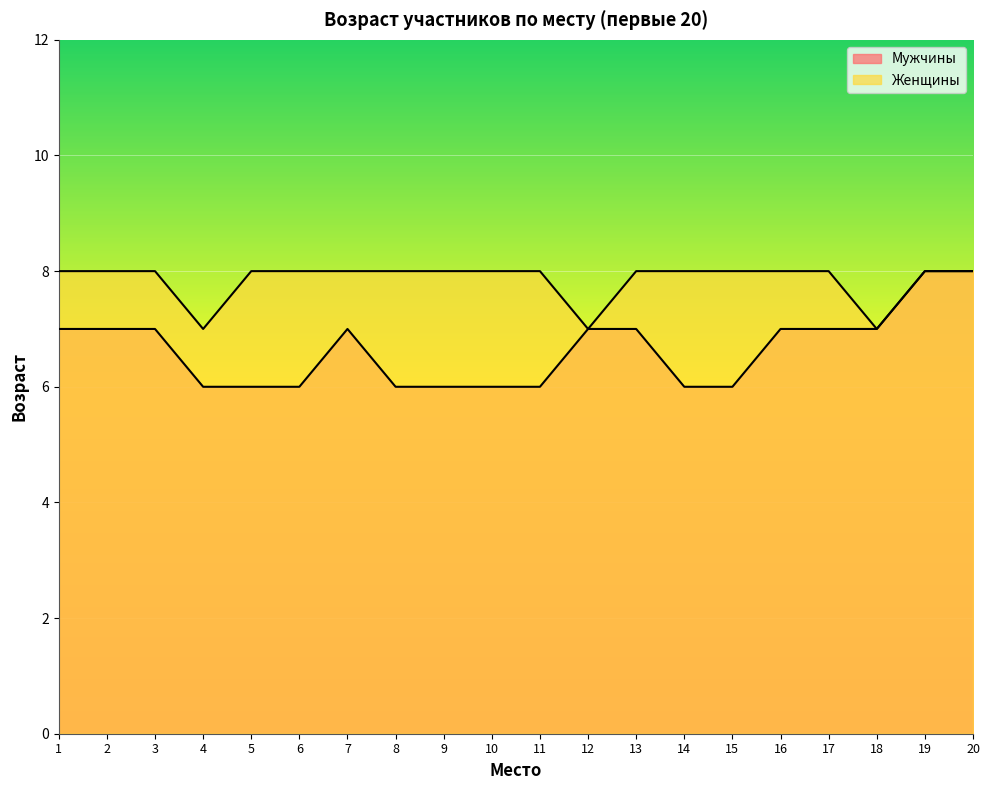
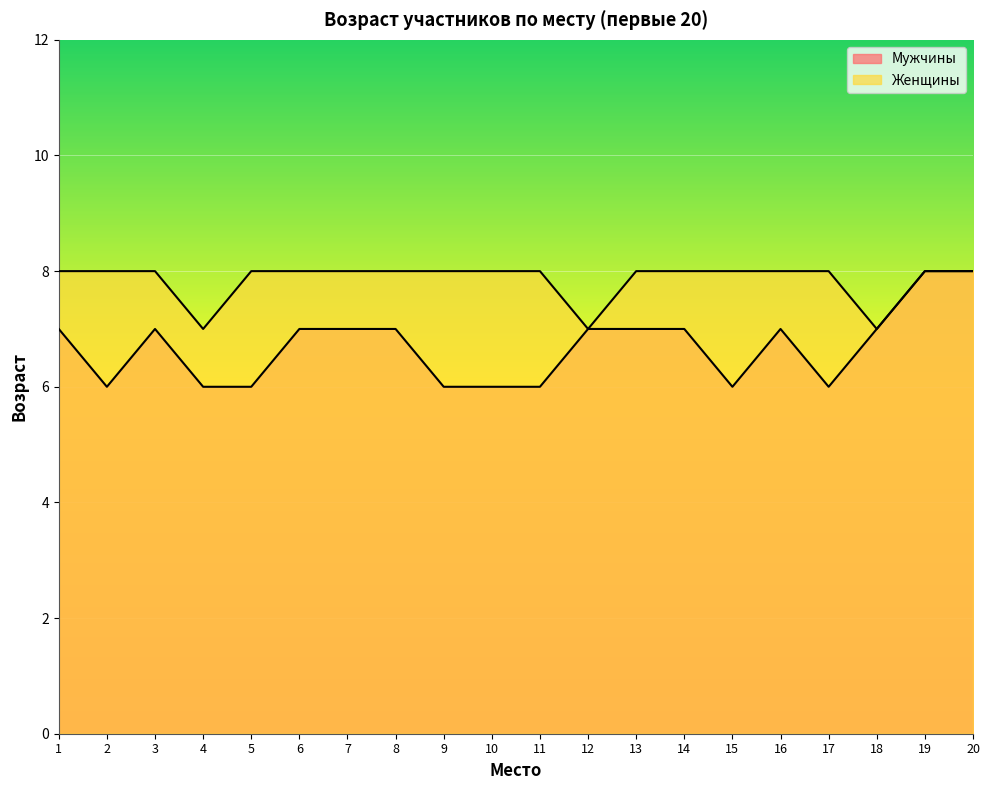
  {
    "Мужчины": {
      "1": 7,
-     "2": 7,
+     "2": 6,
      "3": 7,
      "4": 6,
      "5": 6,
-     "6": 6,
+     "6": 7,
      "7": 7,
-     "8": 6,
+     "8": 7,
      "9": 6,
      "10": 6,
      "11": 6,
      "13": 7,
-     "14": 6,
+     "14": 7,
      "15": 6,
      "16": 7,
-     "17": 7
+     "17": 6
    },
    "Женщины": {
      "1": 8,
      "2": 8,
      "3": 8,
      "4": 7,
      "5": 8,
      "6": 8,
      "7": 8,
      "8": 8,
      "9": 8,
      "10": 8,
      "11": 8,
      "13": 8,
      "14": 8,
      "15": 8,
      "16": 8,
      "17": 8
    }
  }
